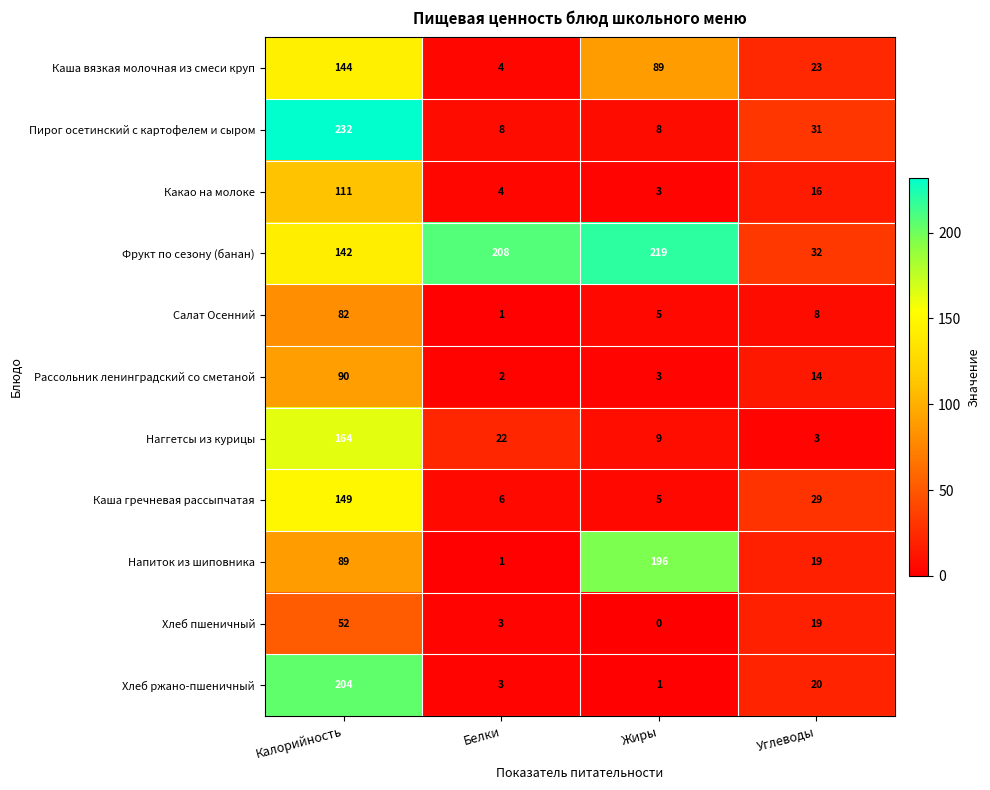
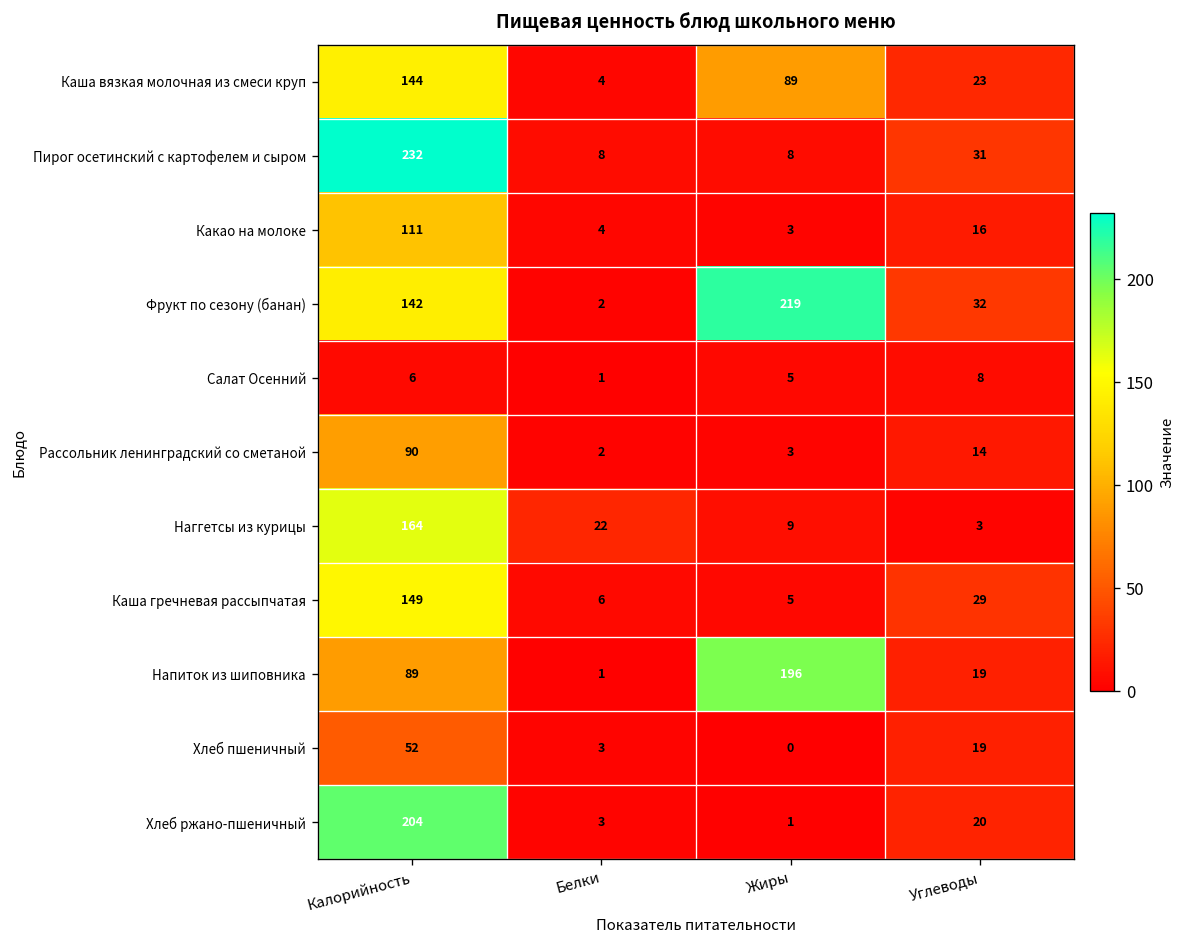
  {
    "Каша вязкая молочная из смеси круп": {
      "Калорийность": 144,
      "Белки": 4,
      "Жиры": 89,
      "Углеводы": 23
    },
    "Пирог осетинский с картофелем и сыром": {
      "Калорийность": 232,
      "Белки": 8,
      "Жиры": 8,
      "Углеводы": 31
    },
    "Какао на молоке": {
      "Калорийность": 111,
      "Белки": 4,
      "Жиры": 3,
      "Углеводы": 16
    },
    "Фрукт по сезону (банан)": {
      "Калорийность": 142,
-     "Белки": 208,
+     "Белки": 2,
      "Жиры": 219,
      "Углеводы": 32
    },
    "Салат Осенний": {
-     "Калорийность": 82,
+     "Калорийность": 6,
      "Белки": 1,
      "Жиры": 5,
      "Углеводы": 8
    },
    "Рассольник ленинградский со сметаной": {
      "Калорийность": 90,
      "Белки": 2,
      "Жиры": 3,
      "Углеводы": 14
    },
    "Наггетсы из курицы": {
      "Калорийность": 164,
      "Белки": 22,
      "Жиры": 9,
      "Углеводы": 3
    },
    "Каша гречневая рассыпчатая": {
      "Калорийность": 149,
      "Белки": 6,
      "Жиры": 5,
      "Углеводы": 29
    },
    "Напиток из шиповника": {
      "Калорийность": 89,
      "Белки": 1,
      "Жиры": 196,
      "Углеводы": 19
    },
    "Хлеб пшеничный": {
      "Калорийность": 52,
      "Белки": 3,
      "Жиры": 0,
      "Углеводы": 19
    },
    "Хлеб ржано-пшеничный": {
      "Калорийность": 204,
      "Белки": 3,
      "Жиры": 1,
      "Углеводы": 20
    }
  }
